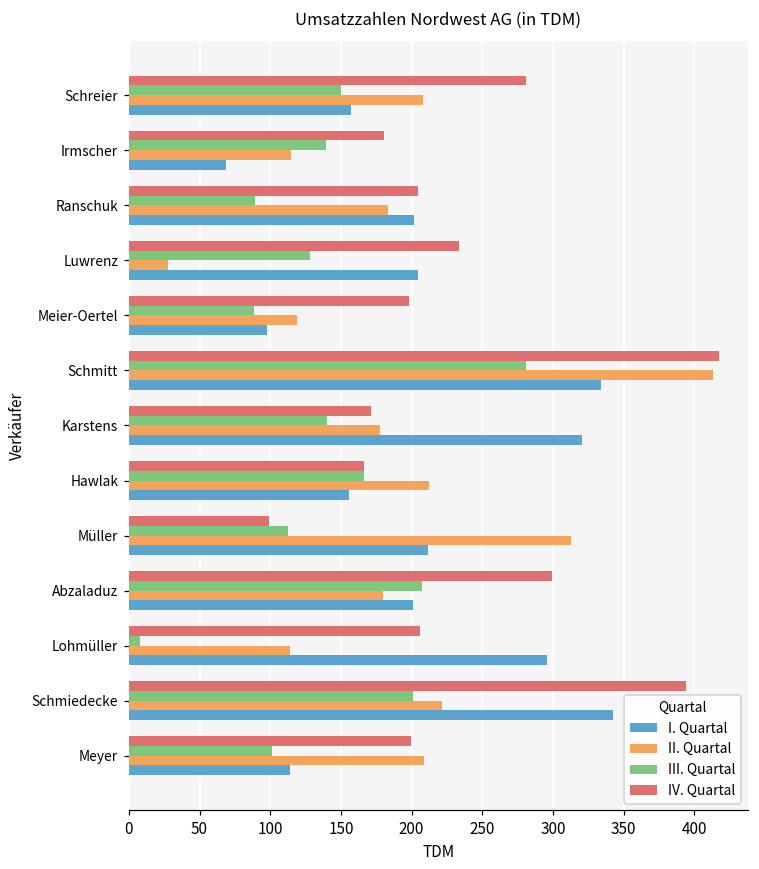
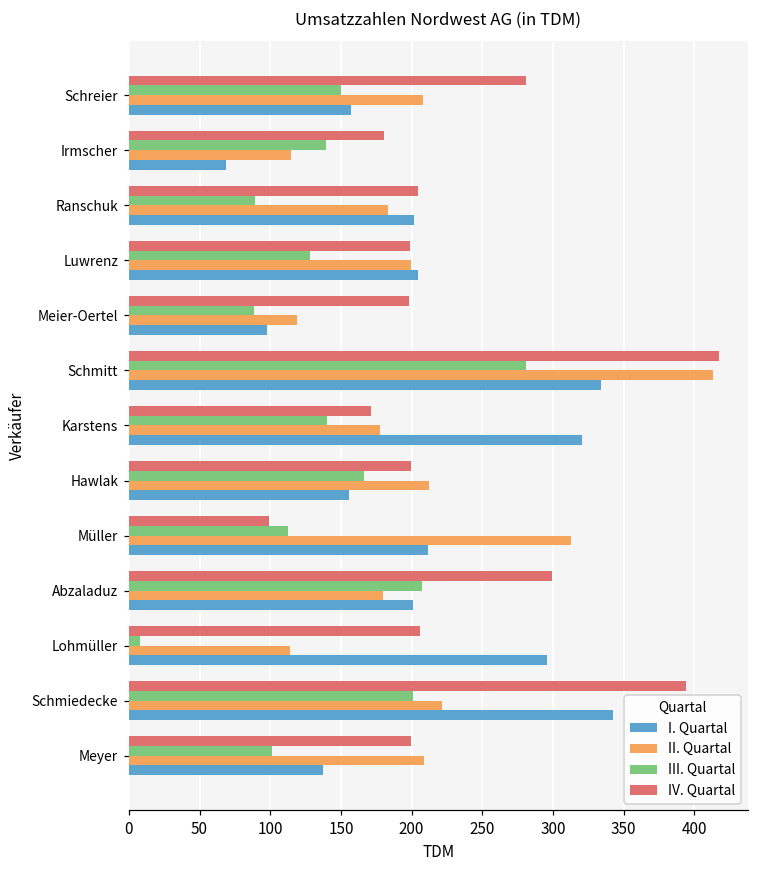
  {
    "I. Quartal": {
      "Schreier": 157,
      "Irmscher": 69,
      "Ranschuk": 202,
      "Luwrenz": 205,
      "Meier-Oertel": 98,
      "Schmitt": 334,
      "Karstens": 321,
      "Hawlak": 155,
      "Müller": 212,
      "Abzaladuz": 201,
      "Lohmüller": 296,
      "Schmiedecke": 342,
-     "Meyer": 114
+     "Meyer": 137
    },
    "II. Quartal": {
      "Schreier": 208,
      "Irmscher": 114,
      "Ranschuk": 183,
-     "Luwrenz": 28,
+     "Luwrenz": 199,
      "Meier-Oertel": 119,
      "Schmitt": 413,
      "Karstens": 177,
      "Hawlak": 212,
      "Müller": 313,
      "Abzaladuz": 180,
      "Lohmüller": 114,
      "Schmiedecke": 221,
      "Meyer": 209
    },
    "III. Quartal": {
      "Schreier": 150,
      "Irmscher": 139,
      "Ranschuk": 89,
      "Luwrenz": 128,
      "Meier-Oertel": 88,
      "Schmitt": 281,
      "Karstens": 140,
      "Hawlak": 166,
      "Müller": 113,
      "Abzaladuz": 208,
      "Lohmüller": 8,
      "Schmiedecke": 201,
      "Meyer": 101
    },
    "IV. Quartal": {
      "Schreier": 281,
      "Irmscher": 181,
      "Ranschuk": 205,
-     "Luwrenz": 233,
+     "Luwrenz": 199,
      "Meier-Oertel": 198,
      "Schmitt": 417,
      "Karstens": 171,
-     "Hawlak": 167,
+     "Hawlak": 199,
      "Müller": 99,
      "Abzaladuz": 300,
      "Lohmüller": 206,
      "Schmiedecke": 394,
      "Meyer": 200
    }
  }
